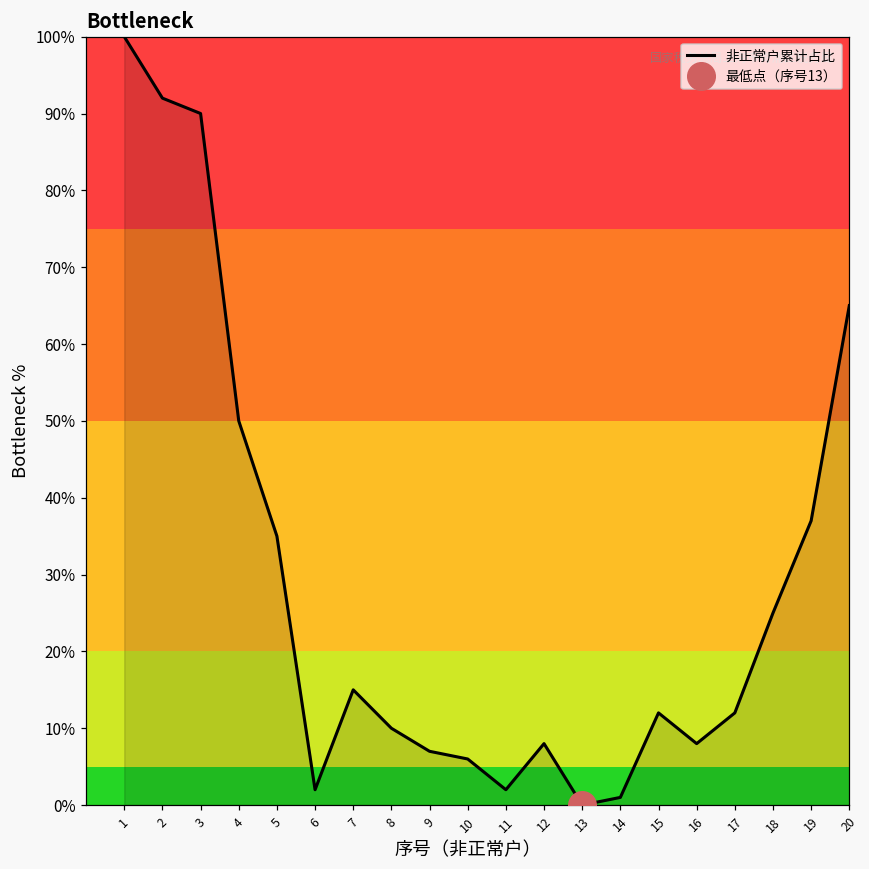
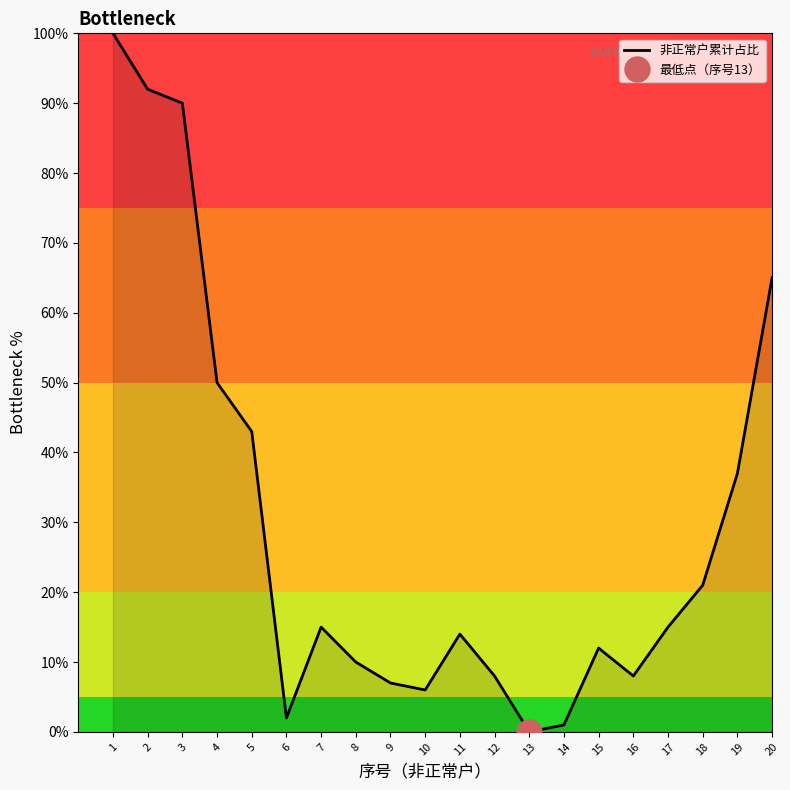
  {
    "非正常户累计占比": {
      "1": "100%",
      "2": "92%",
      "3": "90%",
      "4": "50%",
-     "5": "35%",
+     "5": "43%",
      "6": "2%",
      "7": "15%",
      "8": "10%",
      "9": "7%",
      "10": "6%",
-     "11": "2%",
+     "11": "14%",
      "12": "8%",
      "14": "1%",
      "15": "12%",
      "16": "8%",
-     "17": "12%",
-     "18": "25%",
+     "17": "15%",
+     "18": "21%",
      "19": "37%",
      "20": "65%"
    }
  }
